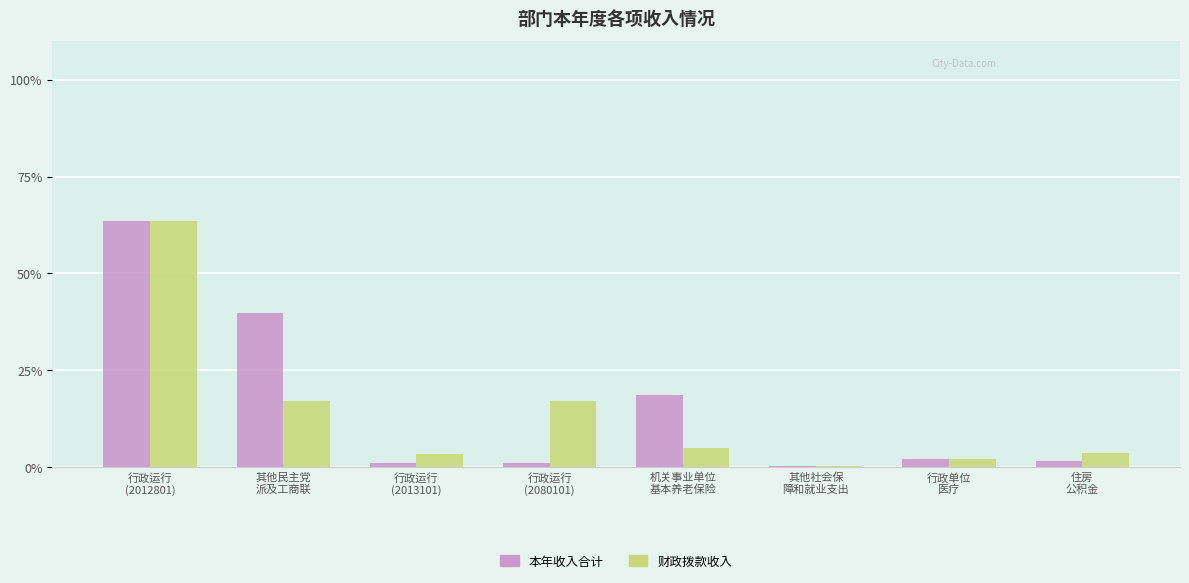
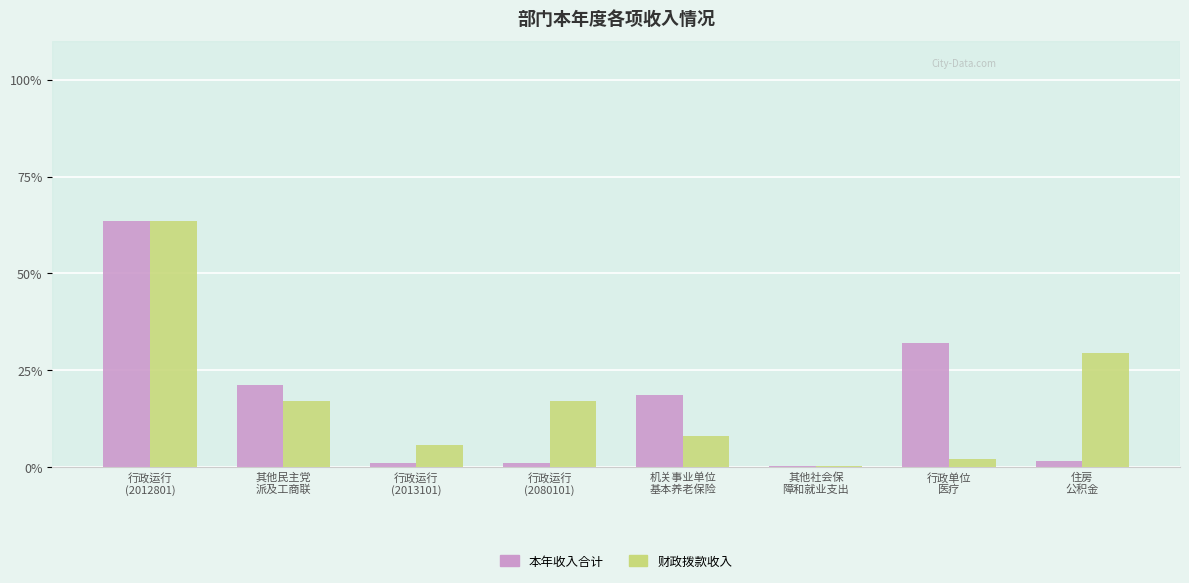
  {
    "本年收入合计": {
      "行政运行 (2012801)": "63%",
-     "其他民主党 派及工商联": "40%",
+     "其他民主党 派及工商联": "21%",
      "行政运行 (2013101)": "1%",
      "行政运行 (2080101)": "1%",
      "机关事业单位 基本养老保险": "19%",
-     "行政单位 医疗": "2%",
+     "行政单位 医疗": "32%",
      "住房 公积金": "2%"
    },
    "财政拨款收入": {
      "行政运行 (2012801)": "63%",
      "其他民主党 派及工商联": "17%",
-     "行政运行 (2013101)": "3%",
+     "行政运行 (2013101)": "6%",
      "行政运行 (2080101)": "17%",
-     "机关事业单位 基本养老保险": "5%",
+     "机关事业单位 基本养老保险": "8%",
      "行政单位 医疗": "2%",
-     "住房 公积金": "4%"
+     "住房 公积金": "29%"
    }
  }
